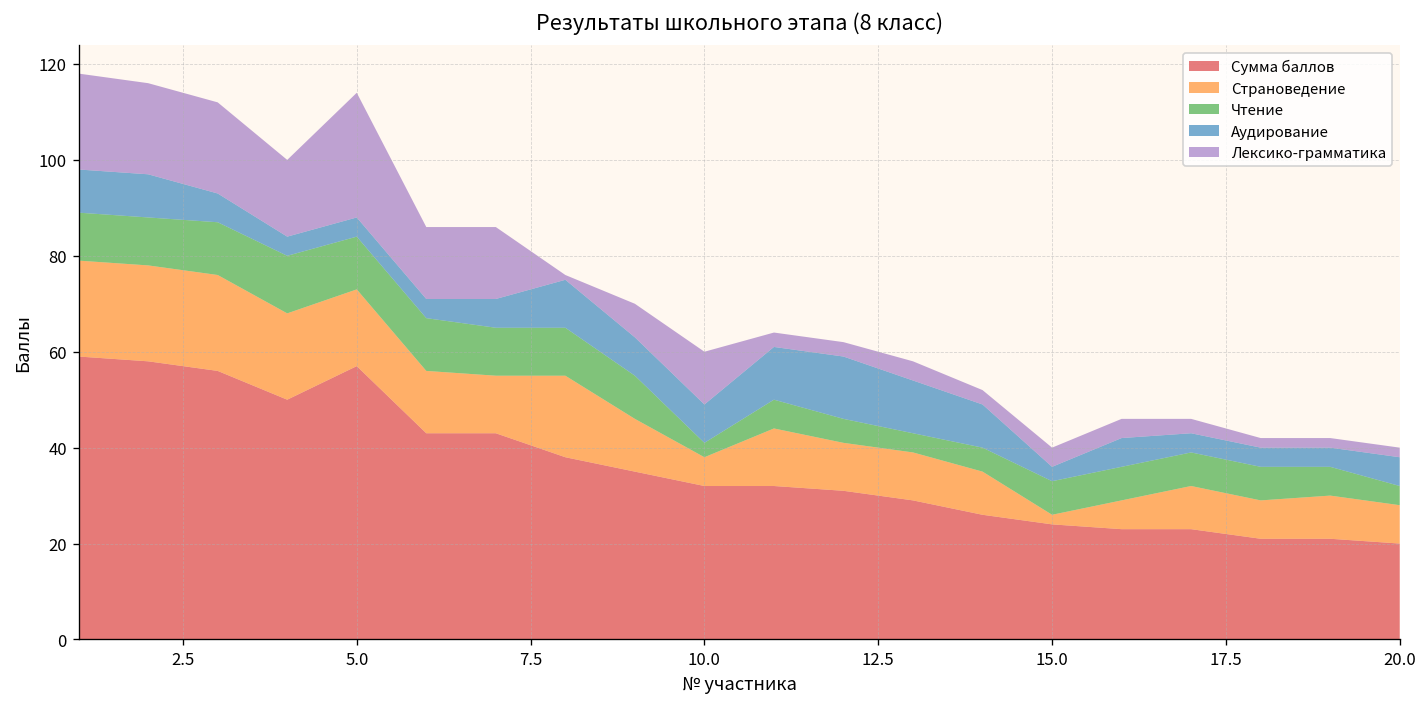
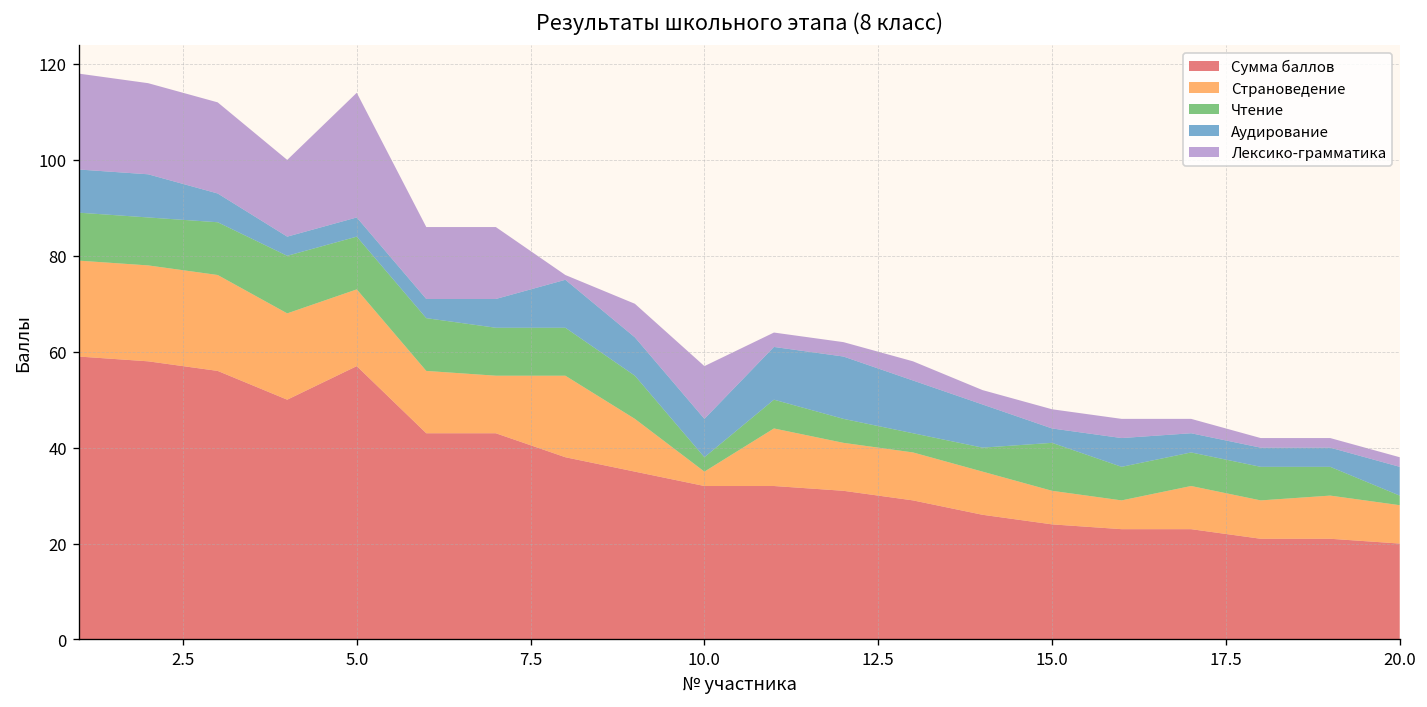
  {
    "Сумма баллов": {
      "5.0": 57,
      "10.0": 32,
      "15.0": 24,
      "20.0": 20
    },
    "Страноведение": {
      "5.0": 16,
-     "10.0": 6,
-     "15.0": 2,
+     "10.0": 3,
+     "15.0": 7,
      "20.0": 8
    },
    "Чтение": {
      "5.0": 11,
      "10.0": 3,
-     "15.0": 7,
-     "20.0": 4
+     "15.0": 10,
+     "20.0": 2
    },
    "Аудирование": {
      "5.0": 4,
      "10.0": 8,
      "15.0": 3,
      "20.0": 6
    },
    "Лексико-грамматика": {
      "5.0": 26,
      "10.0": 11,
      "15.0": 4,
      "20.0": 2
    }
  }
